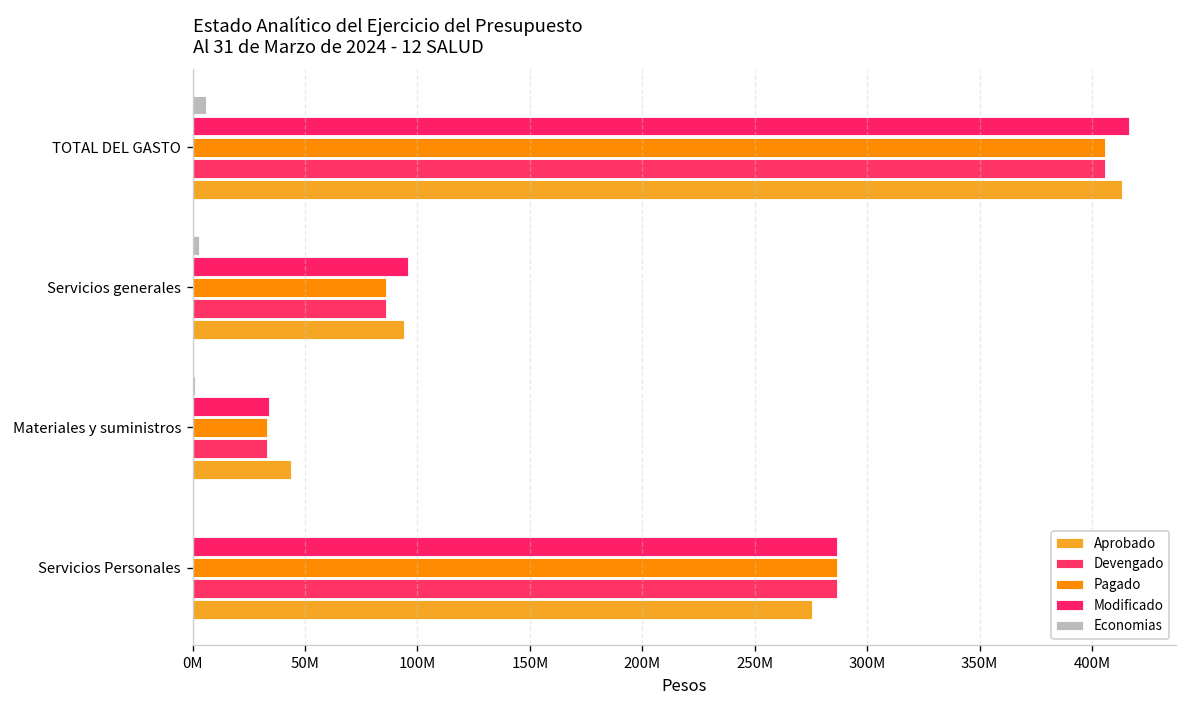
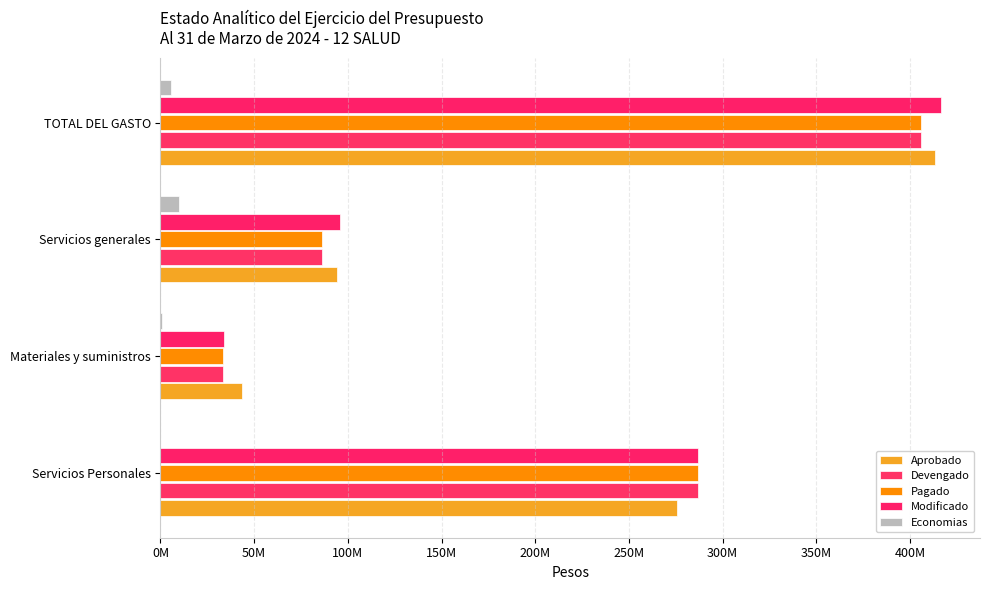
  {
    "Economias": {
      "TOTAL DEL GASTO": 6000000,
-     "Servicios generales": 3000000,
+     "Servicios generales": 10000000,
      "Servicios Personales": 0
    }
  }
